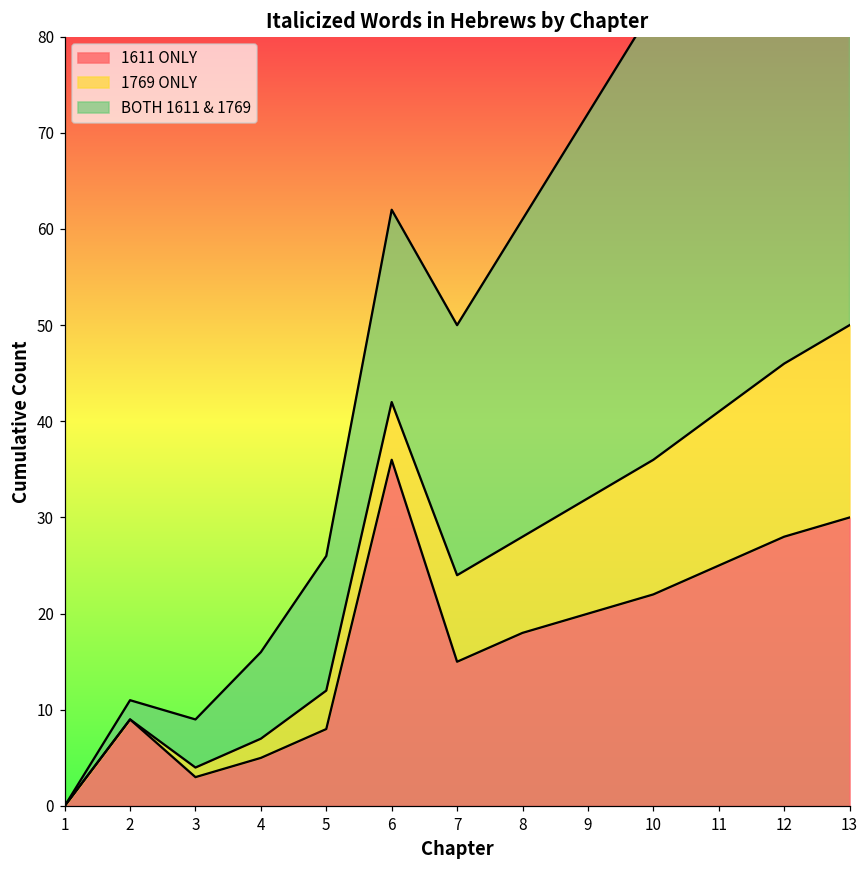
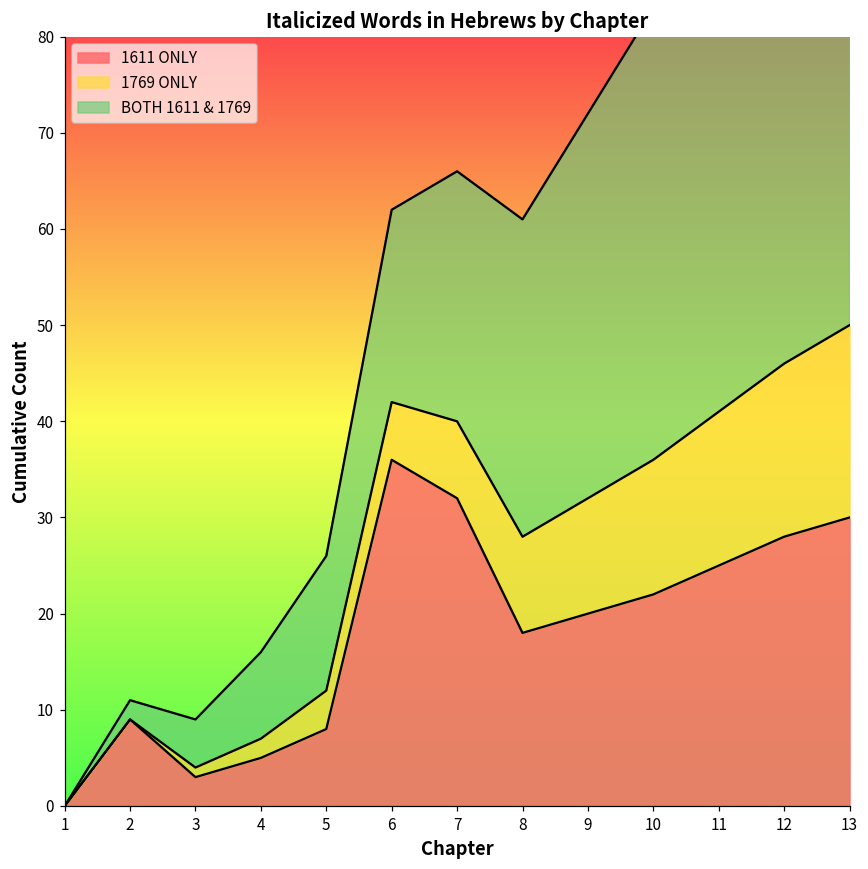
  {
    "1611 ONLY": {
      "3": 3,
      "4": 5,
      "5": 8,
      "6": 36,
-     "7": 15,
+     "7": 32,
      "8": 18,
      "9": 20,
      "10": 22,
      "11": 25,
      "12": 28,
      "13": 30
    },
    "1769 ONLY": {
      "3": 1,
      "4": 2,
      "5": 4,
      "6": 6,
-     "7": 9,
+     "7": 8,
      "8": 10,
      "9": 12,
      "10": 14,
      "11": 16,
      "12": 18,
      "13": 20
    },
    "BOTH 1611 & 1769": {
      "2": 2,
      "3": 5,
      "4": 9,
      "5": 14,
      "6": 20,
      "7": 26,
      "8": 33,
      "9": 40
    }
  }
